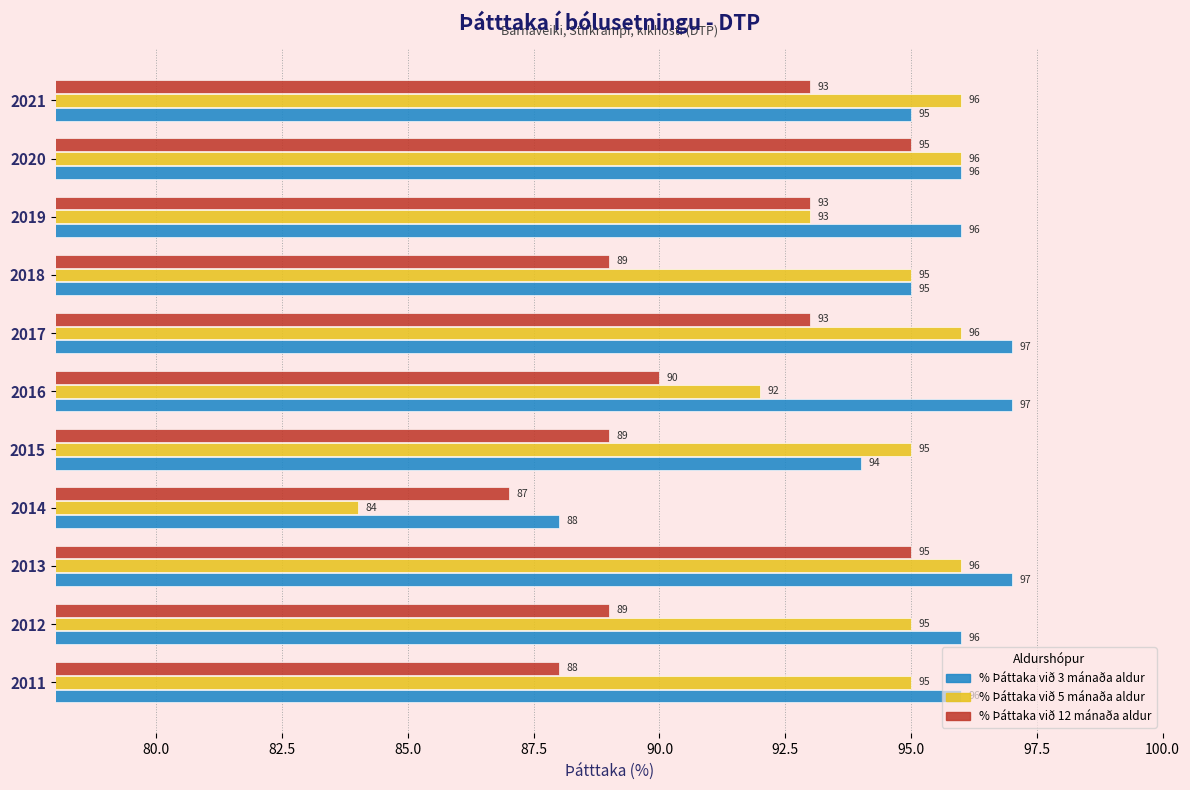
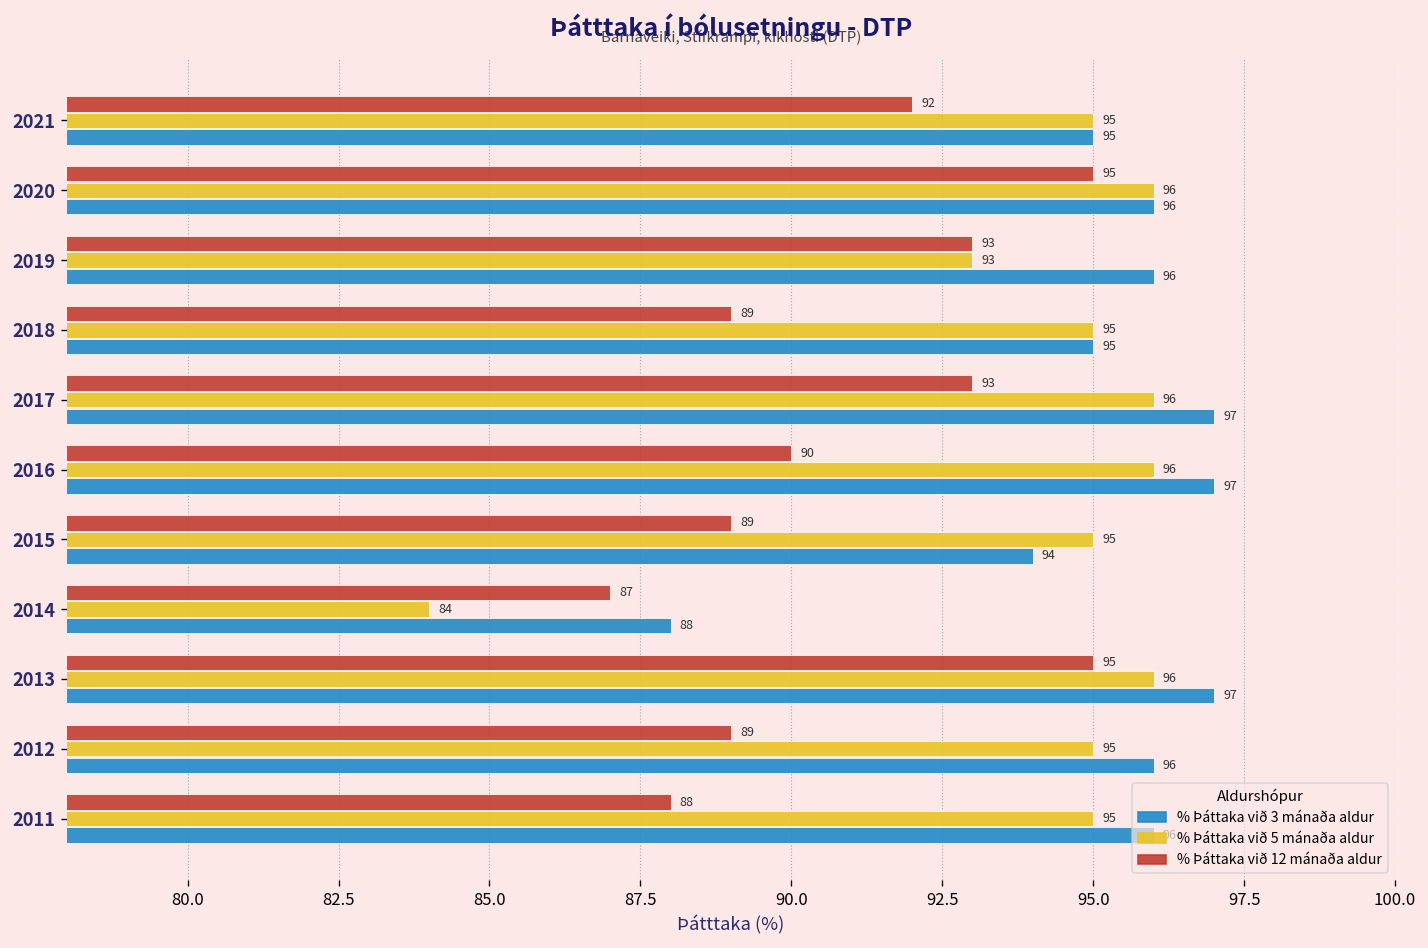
  {
    "% Þáttaka við 3 mánaða aldur": {
      "2021": 95,
      "2020": 96,
      "2019": 96,
      "2018": 95,
      "2017": 97,
      "2016": 97,
      "2015": 94,
      "2014": 88,
      "2013": 97,
      "2012": 96
    },
    "% Þáttaka við 5 mánaða aldur": {
-     "2021": 96,
+     "2021": 95,
      "2020": 96,
      "2019": 93,
      "2018": 95,
      "2017": 96,
-     "2016": 92,
+     "2016": 96,
      "2015": 95,
      "2014": 84,
      "2013": 96,
      "2012": 95,
      "2011": 95
    },
    "% Þáttaka við 12 mánaða aldur": {
-     "2021": 93,
+     "2021": 92,
      "2020": 95,
      "2019": 93,
      "2018": 89,
      "2017": 93,
      "2016": 90,
      "2015": 89,
      "2014": 87,
      "2013": 95,
      "2012": 89,
      "2011": 88
    }
  }
